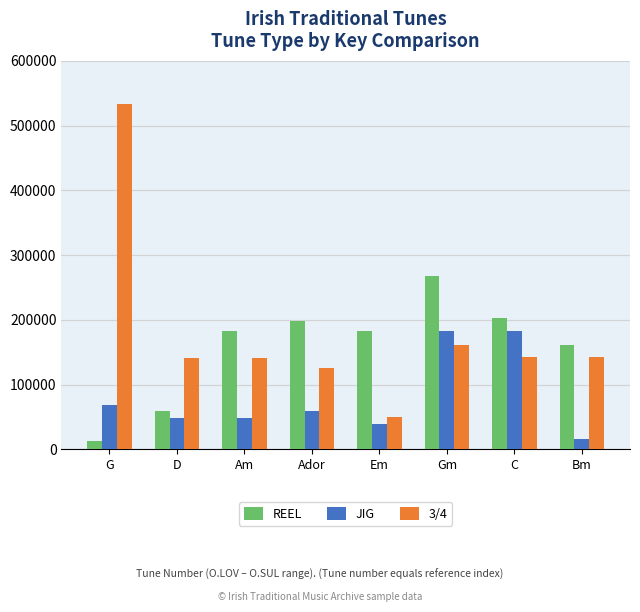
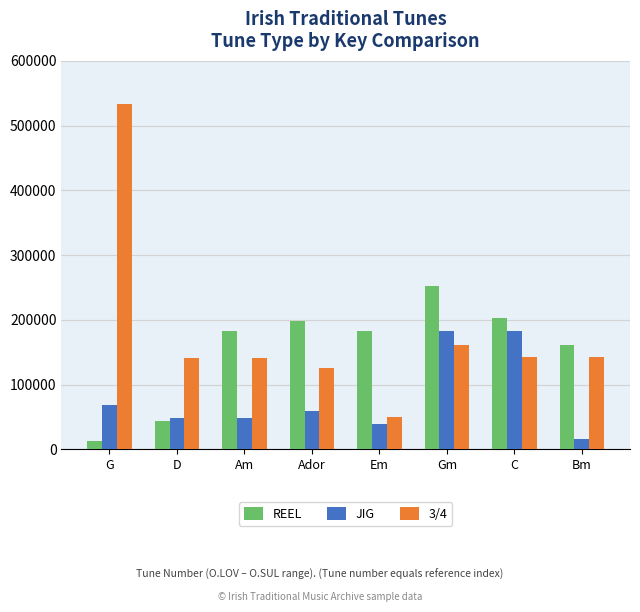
  {
    "REEL": {
      "G": 10000,
-     "D": 60000,
+     "D": 40000,
      "Am": 180000,
      "Ador": 200000,
      "Em": 180000,
-     "Gm": 270000,
+     "Gm": 250000,
      "C": 200000,
      "Bm": 160000
    },
    "JIG": {
      "G": 70000,
      "D": 50000,
      "Am": 50000,
      "Ador": 60000,
      "Em": 40000,
      "Gm": 180000,
      "C": 180000,
      "Bm": 20000
    },
    "3/4": {
      "G": 530000,
      "D": 140000,
      "Am": 140000,
      "Ador": 130000,
      "Em": 50000,
      "Gm": 160000,
      "C": 140000,
      "Bm": 140000
    }
  }
